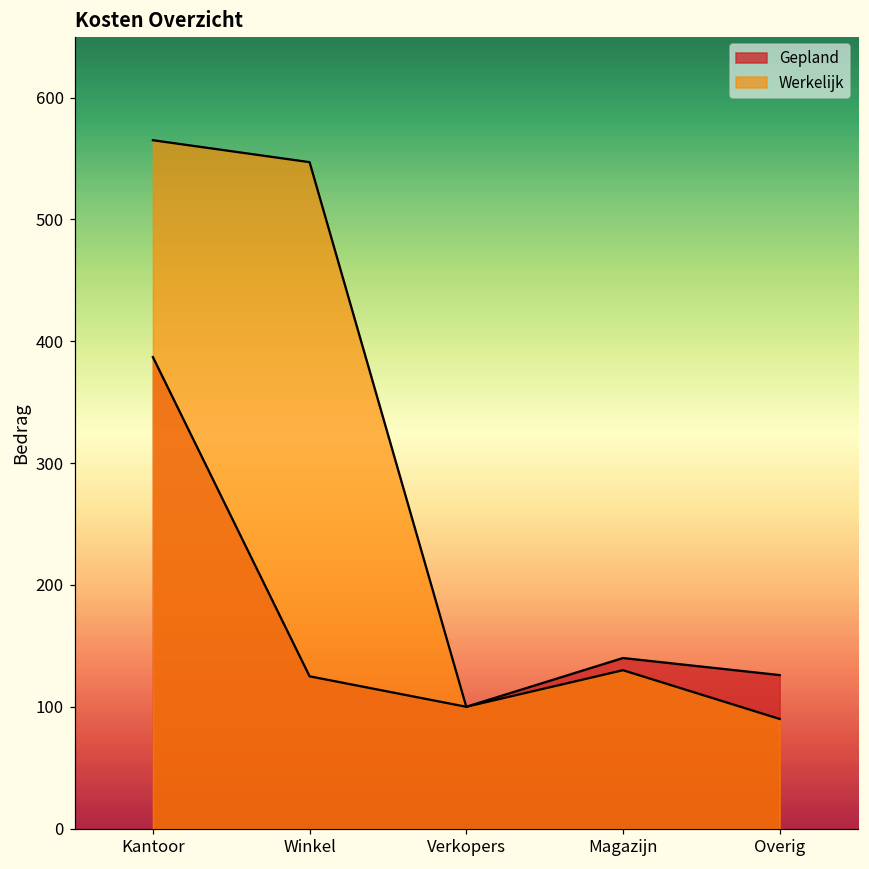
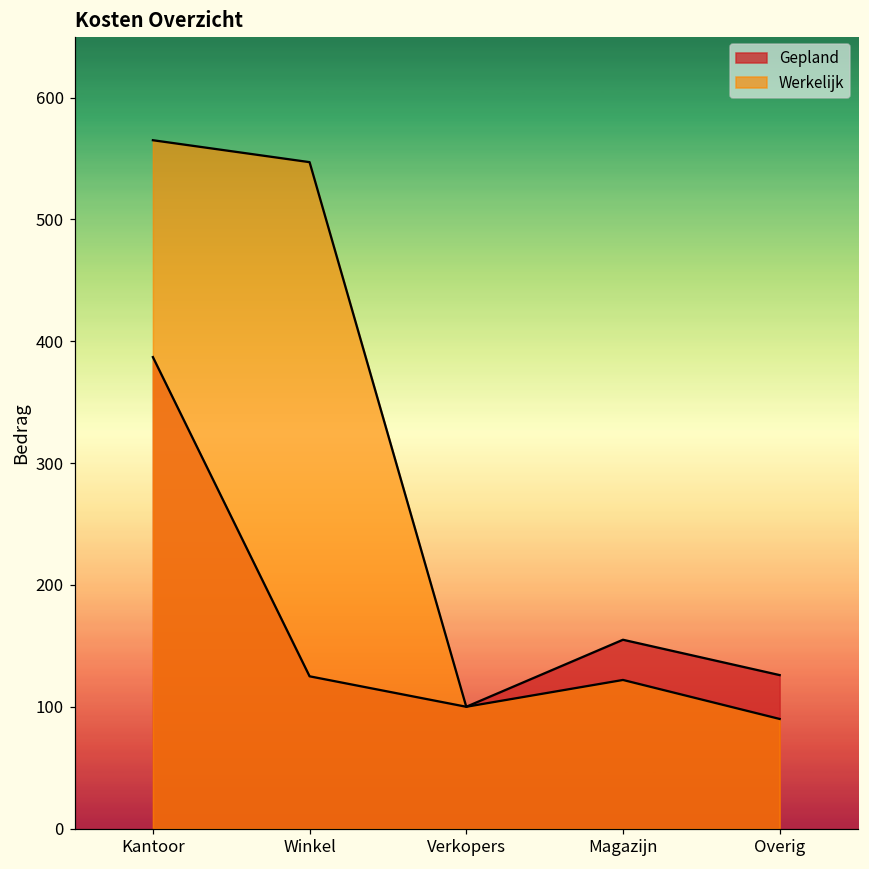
  {
    "Gepland": {
      "Kantoor": 387,
      "Winkel": 125,
-     "Magazijn": 140,
+     "Magazijn": 155,
      "Overig": 126
    },
    "Werkelijk": {
      "Kantoor": 565,
      "Winkel": 547,
-     "Magazijn": 130,
+     "Magazijn": 122,
      "Overig": 90
    }
  }
